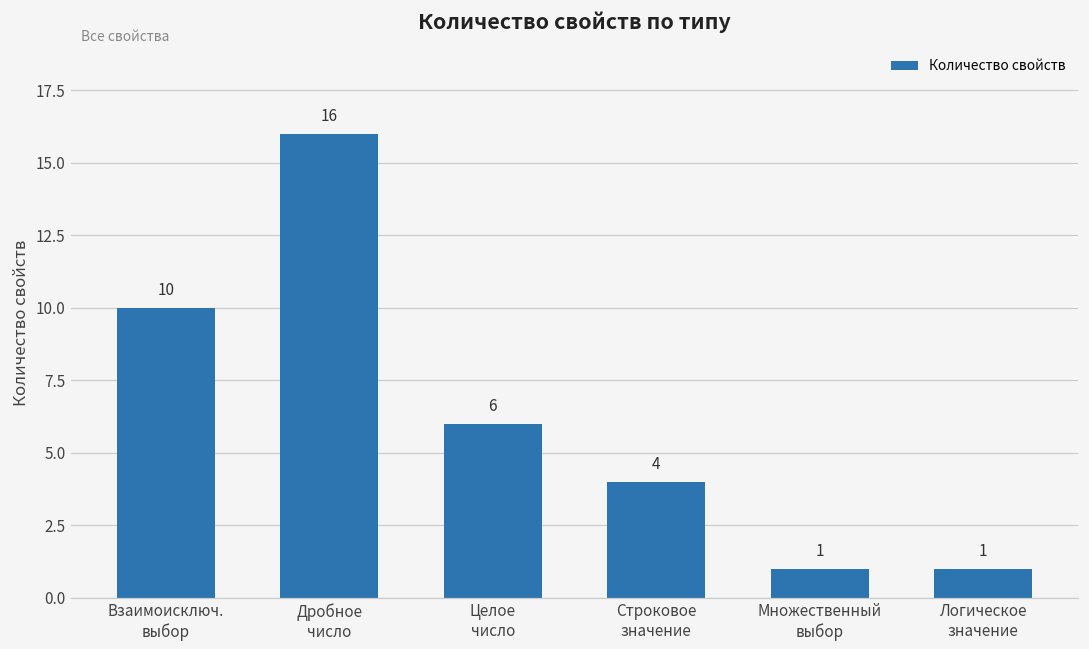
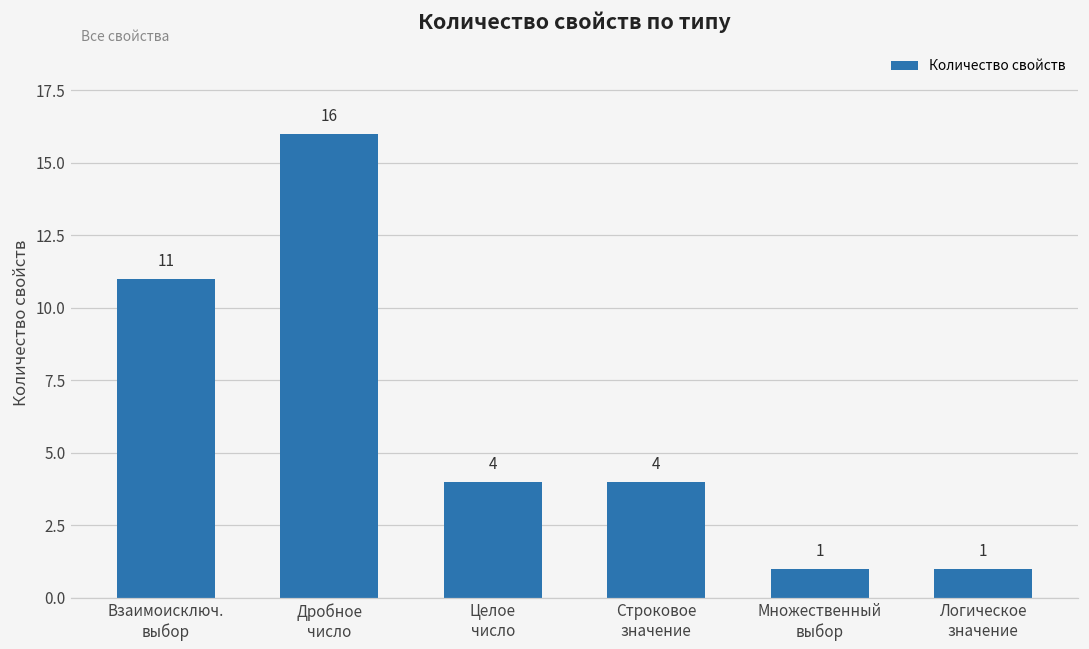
  {
-   "Взаимоисключ. выбор": 10,
+   "Взаимоисключ. выбор": 11,
    "Дробное число": 16,
-   "Целое число": 6,
+   "Целое число": 4,
    "Строковое значение": 4,
    "Множественный выбор": 1,
    "Логическое значение": 1
  }
